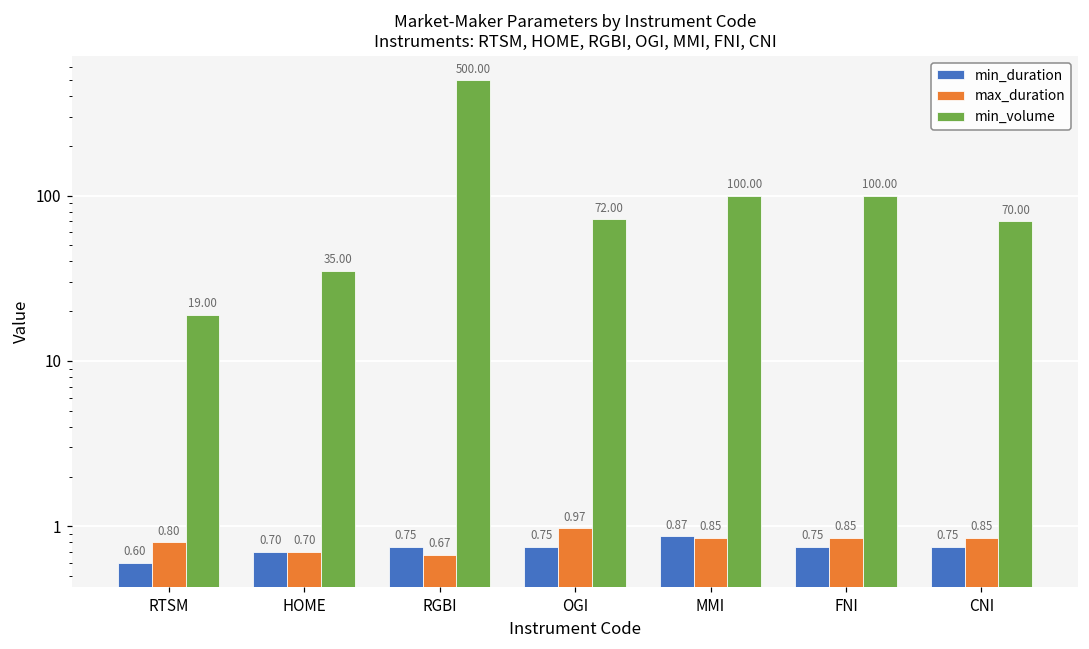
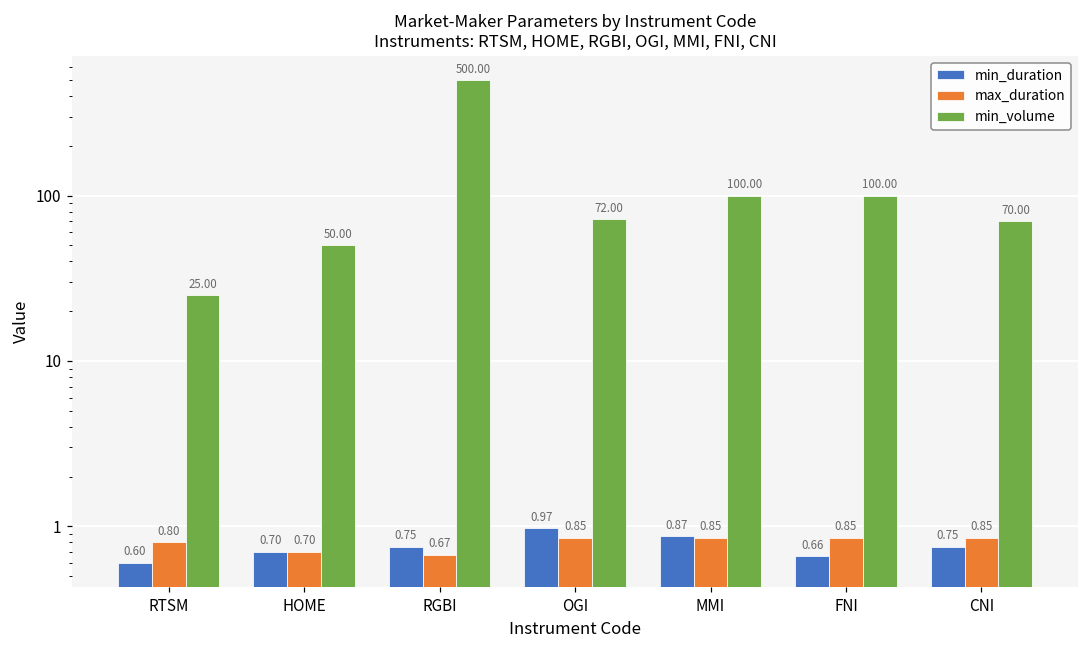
  {
    "min_duration": {
      "RTSM": 0.60,
      "HOME": 0.70,
      "RGBI": 0.75,
-     "OGI": 0.75,
+     "OGI": 0.97,
      "MMI": 0.87,
-     "FNI": 0.75,
+     "FNI": 0.66,
      "CNI": 0.75
    },
    "max_duration": {
      "RTSM": 0.80,
      "HOME": 0.70,
      "RGBI": 0.67,
-     "OGI": 0.97,
+     "OGI": 0.85,
      "MMI": 0.85,
      "FNI": 0.85,
      "CNI": 0.85
    },
    "min_volume": {
-     "RTSM": 19.00,
-     "HOME": 35.00,
+     "RTSM": 25.00,
+     "HOME": 50.00,
      "RGBI": 500.00,
      "OGI": 72.00,
      "MMI": 100.00,
      "FNI": 100.00,
      "CNI": 70.00
    }
  }
